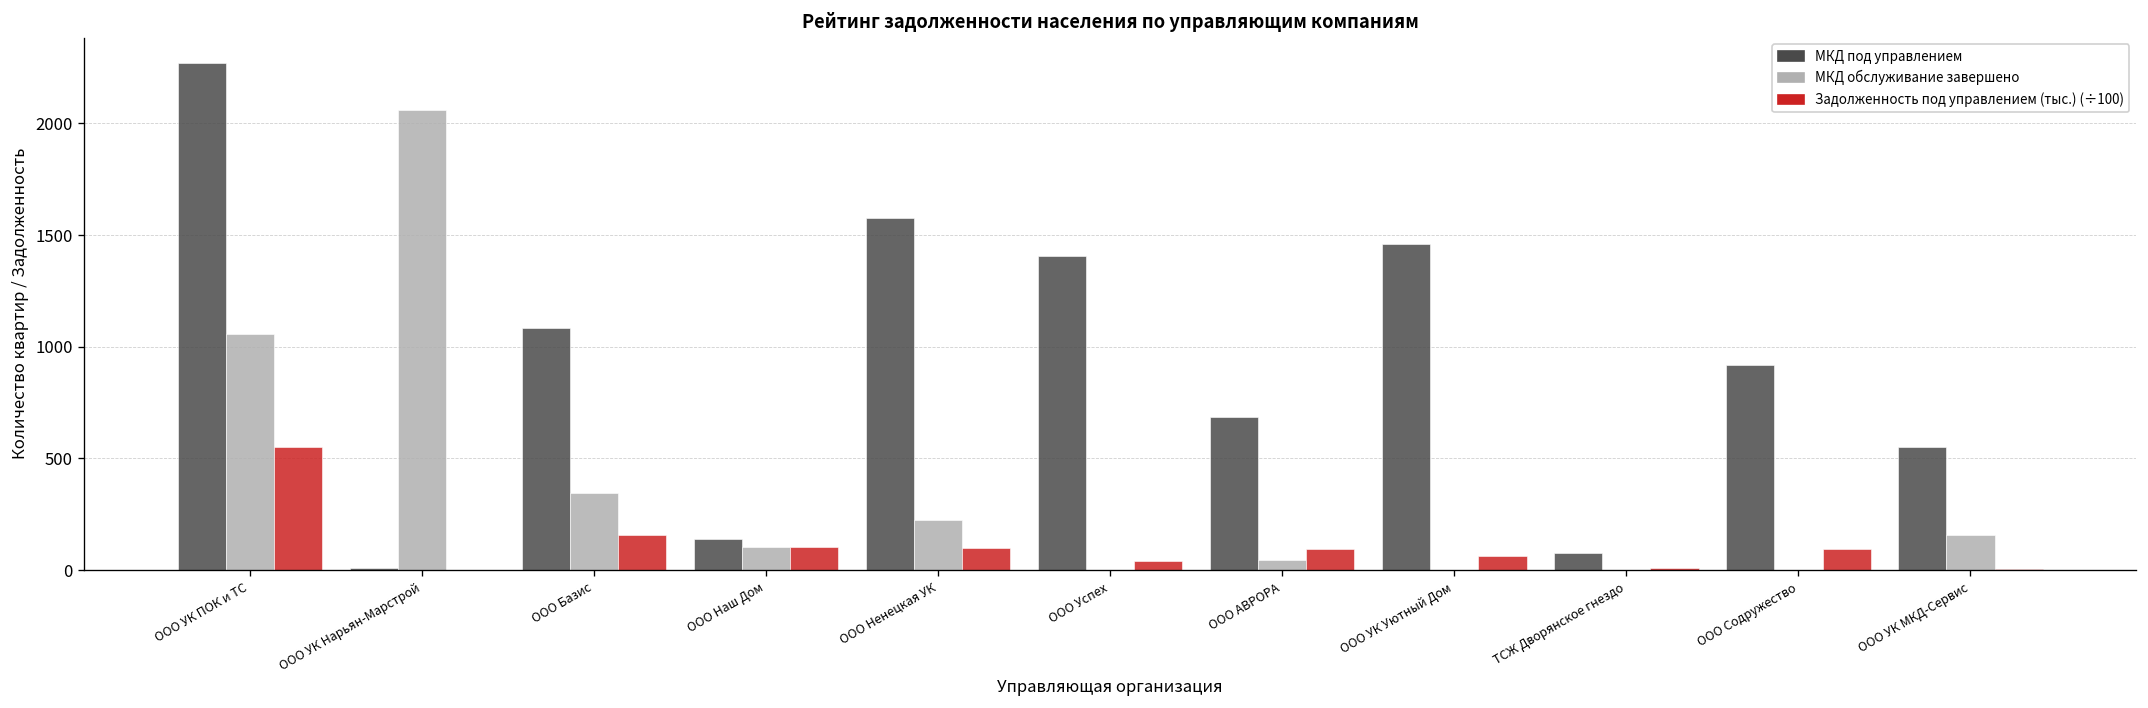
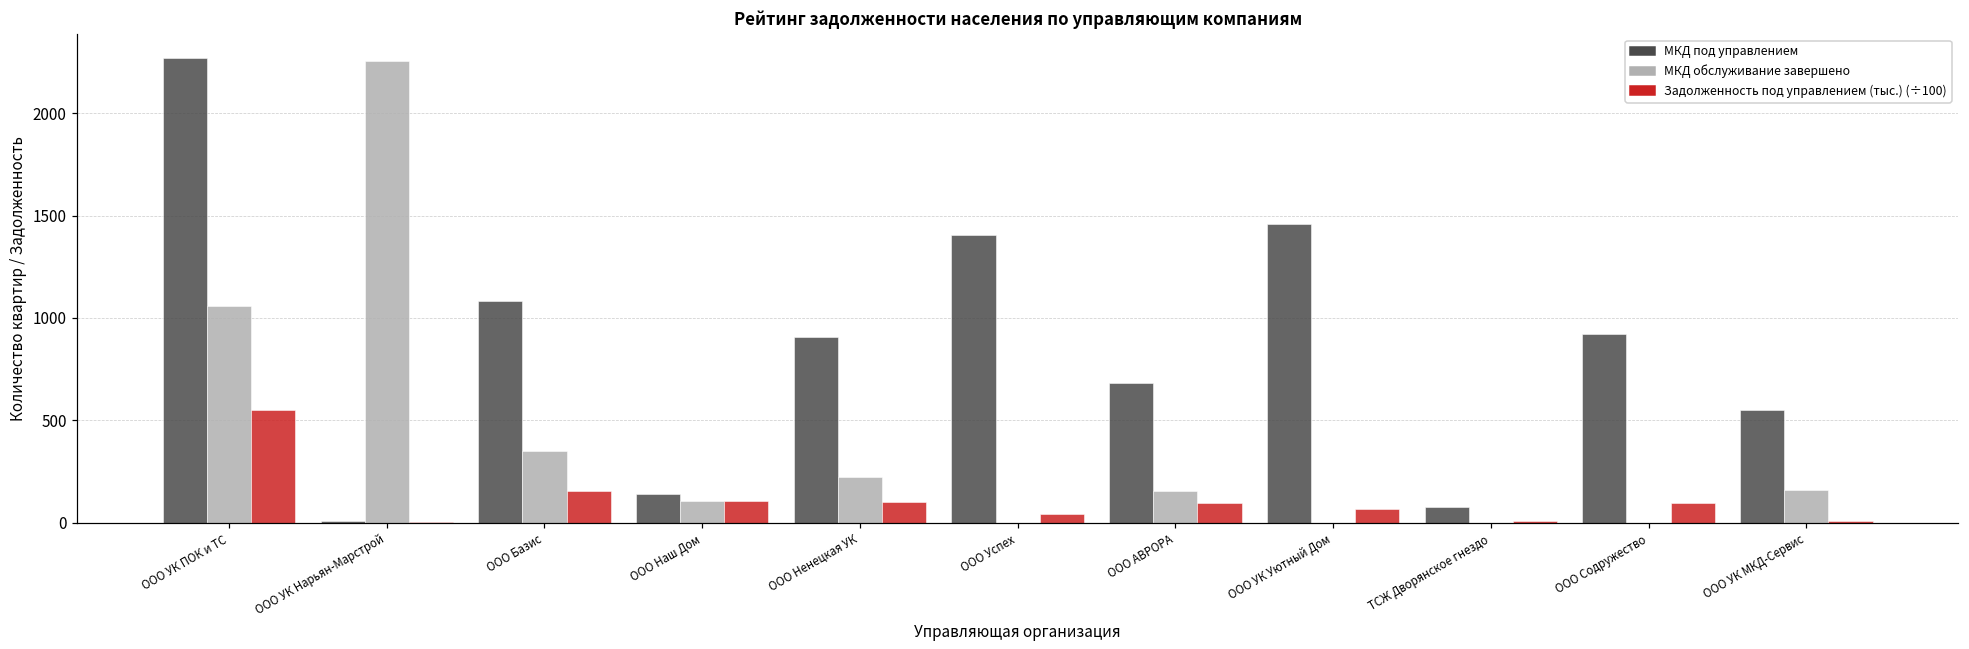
  {
    "МКД под управлением": {
      "ООО УК ПОК и ТС": 2270,
      "ООО Базис": 1080,
      "ООО Наш Дом": 140,
-     "ООО Ненецкая УК": 1580,
+     "ООО Ненецкая УК": 910,
      "ООО Успех": 1410,
      "ООО АВРОРА": 680,
      "ООО УК Уютный Дом": 1460,
      "ТСЖ Дворянское гнездо": 80,
      "ООО Содружество": 920,
      "ООО УК МКД-Сервис": 550
    },
    "МКД обслуживание завершено": {
      "ООО УК ПОК и ТС": 1060,
-     "ООО УК Нарьян-Марстрой": 2060,
+     "ООО УК Нарьян-Марстрой": 2260,
      "ООО Базис": 350,
      "ООО Наш Дом": 110,
      "ООО Ненецкая УК": 220,
      "ООО Успех": 0,
-     "ООО АВРОРА": 40,
+     "ООО АВРОРА": 160,
      "ООО УК Уютный Дом": 0,
      "ТСЖ Дворянское гнездо": 0,
      "ООО Содружество": 0,
      "ООО УК МКД-Сервис": 160
    }
  }
